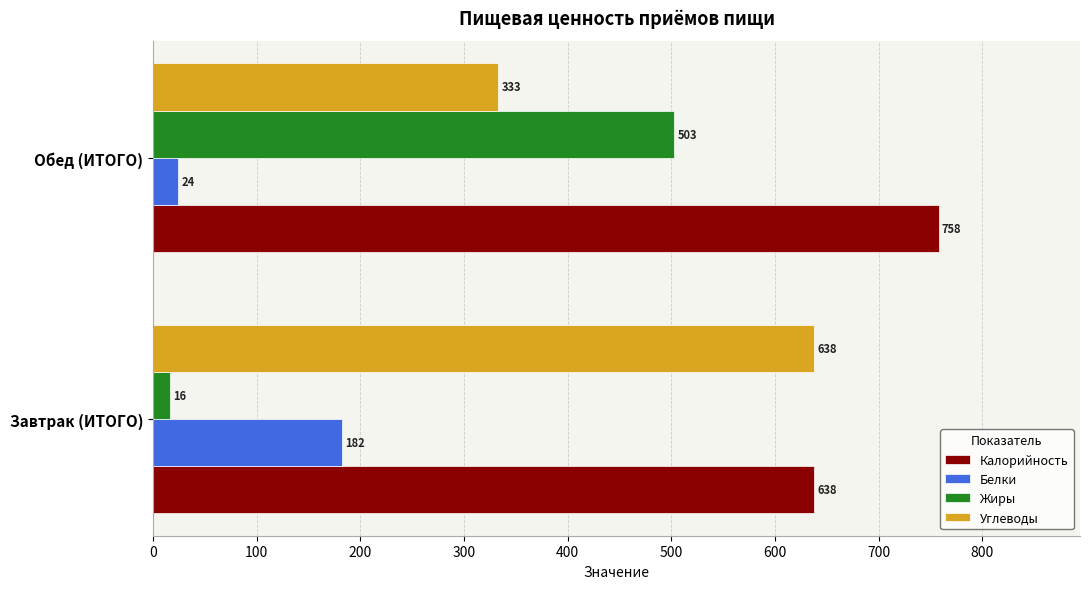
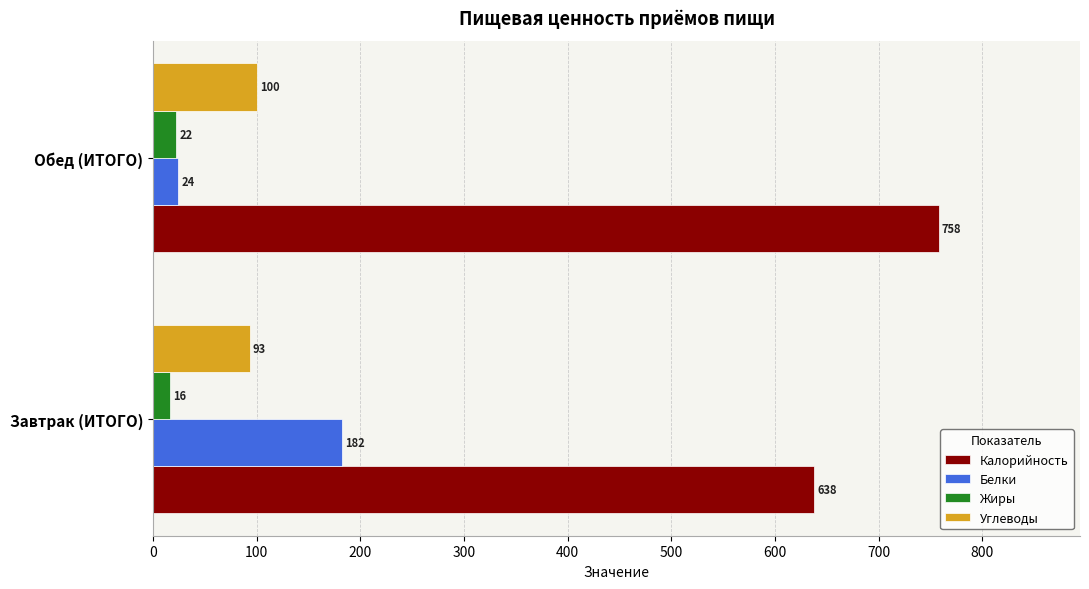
  {
    "Калорийность": {
      "Обед (ИТОГО)": 758,
      "Завтрак (ИТОГО)": 638
    },
    "Белки": {
      "Обед (ИТОГО)": 24,
      "Завтрак (ИТОГО)": 182
    },
    "Жиры": {
-     "Обед (ИТОГО)": 503,
+     "Обед (ИТОГО)": 22,
      "Завтрак (ИТОГО)": 16
    },
    "Углеводы": {
-     "Обед (ИТОГО)": 333,
-     "Завтрак (ИТОГО)": 638
+     "Обед (ИТОГО)": 100,
+     "Завтрак (ИТОГО)": 93
    }
  }
